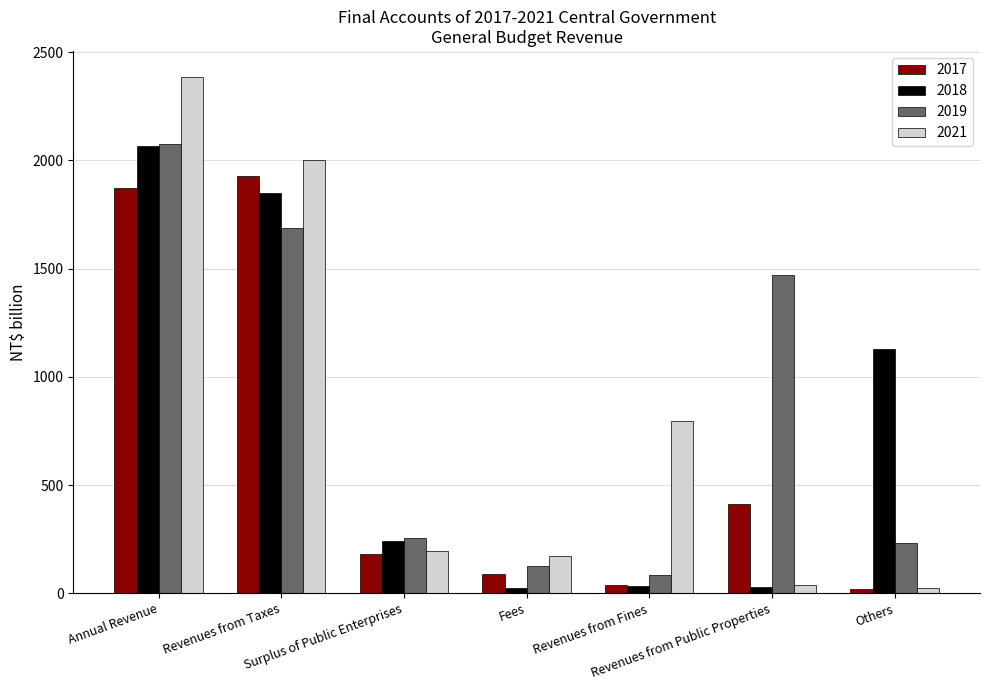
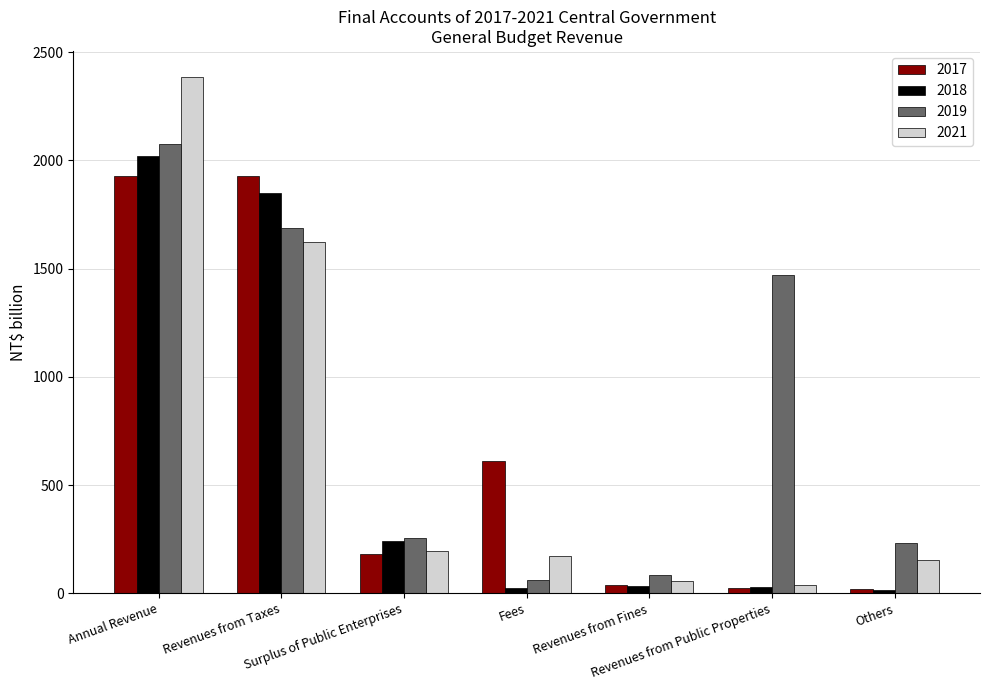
  {
    "2017": {
-     "Annual Revenue": 1870,
+     "Annual Revenue": 1930,
      "Revenues from Taxes": 1930,
      "Surplus of Public Enterprises": 180,
-     "Fees": 90,
+     "Fees": 610,
      "Revenues from Fines": 40,
-     "Revenues from Public Properties": 410,
+     "Revenues from Public Properties": 20,
      "Others": 20
    },
    "2018": {
-     "Annual Revenue": 2060,
+     "Annual Revenue": 2020,
      "Revenues from Taxes": 1850,
      "Surplus of Public Enterprises": 240,
      "Fees": 20,
      "Revenues from Fines": 40,
      "Revenues from Public Properties": 30,
-     "Others": 1130
+     "Others": 10
    },
    "2019": {
      "Annual Revenue": 2080,
      "Revenues from Taxes": 1690,
      "Surplus of Public Enterprises": 260,
-     "Fees": 120,
+     "Fees": 60,
      "Revenues from Fines": 80,
      "Revenues from Public Properties": 1470,
      "Others": 230
    },
    "2021": {
      "Annual Revenue": 2390,
-     "Revenues from Taxes": 2000,
+     "Revenues from Taxes": 1620,
      "Surplus of Public Enterprises": 200,
      "Fees": 170,
-     "Revenues from Fines": 800,
+     "Revenues from Fines": 60,
      "Revenues from Public Properties": 40,
-     "Others": 20
+     "Others": 150
    }
  }
